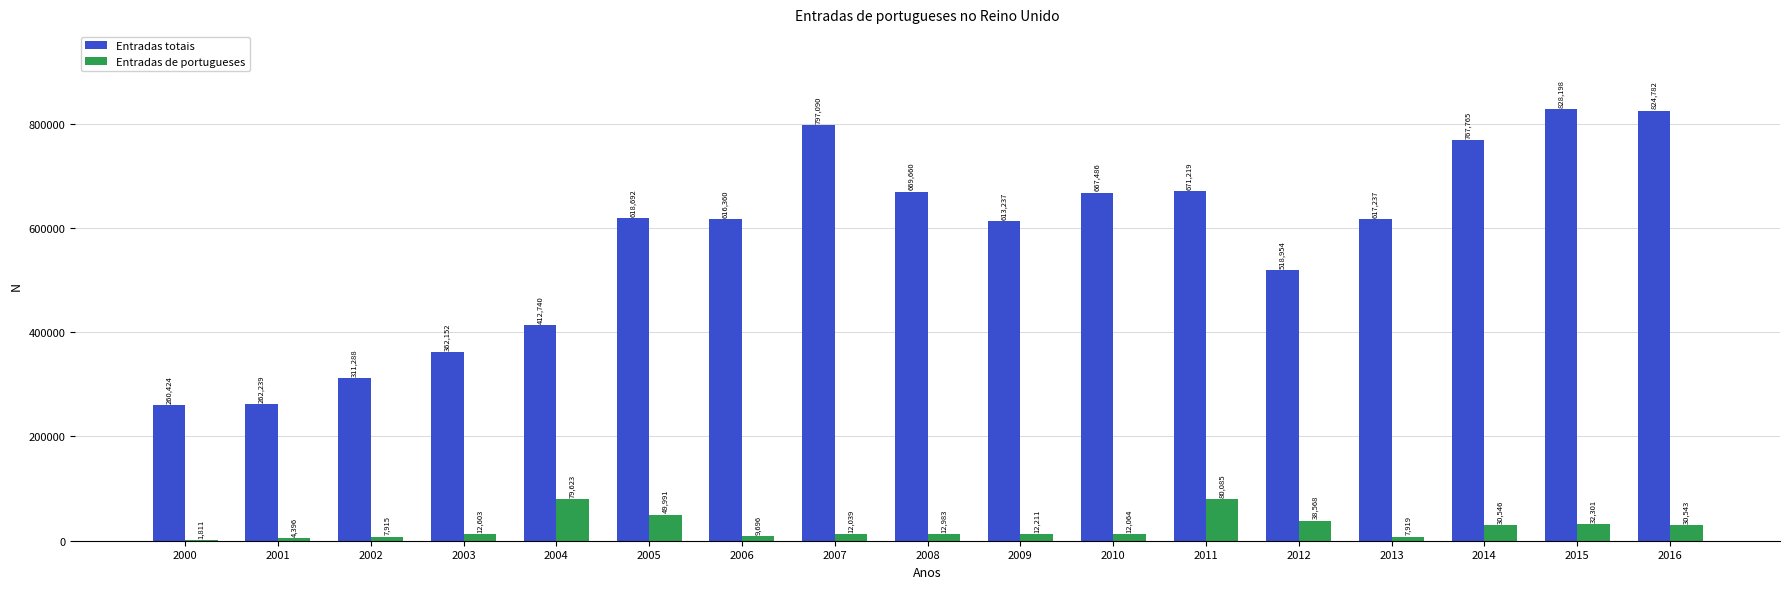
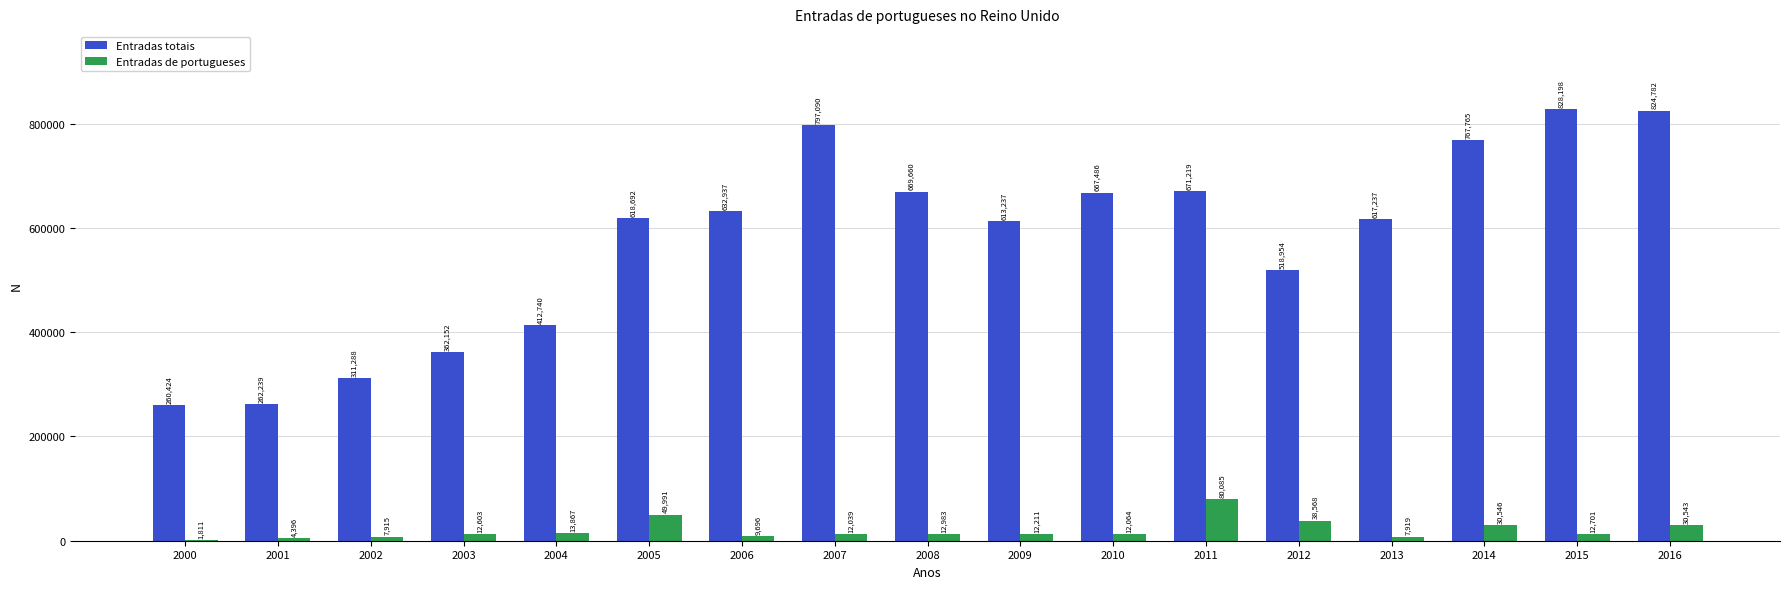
  {
    "Entradas totais": {
      "2000": "260,424",
      "2001": "262,239",
      "2002": "311,288",
      "2003": "362,152",
      "2004": "412,740",
      "2005": "618,692",
-     "2006": "616,360",
+     "2006": "632,937",
      "2007": "797,090",
      "2008": "669,660",
      "2009": "613,237",
      "2010": "667,486",
      "2011": "671,219",
      "2012": "518,954",
      "2013": "617,237",
      "2014": "767,765",
      "2015": "828,198",
      "2016": "824,782"
    },
    "Entradas de portugueses": {
      "2000": "1,811",
      "2001": "4,396",
      "2002": "7,915",
      "2003": "12,603",
-     "2004": "79,623",
+     "2004": "13,867",
      "2005": "49,991",
      "2006": "9,696",
      "2007": "12,039",
      "2008": "12,983",
      "2009": "12,211",
      "2010": "12,064",
      "2011": "80,085",
      "2012": "38,568",
      "2013": "7,919",
      "2014": "30,546",
-     "2015": "32,301",
+     "2015": "12,701",
      "2016": "30,543"
    }
  }
